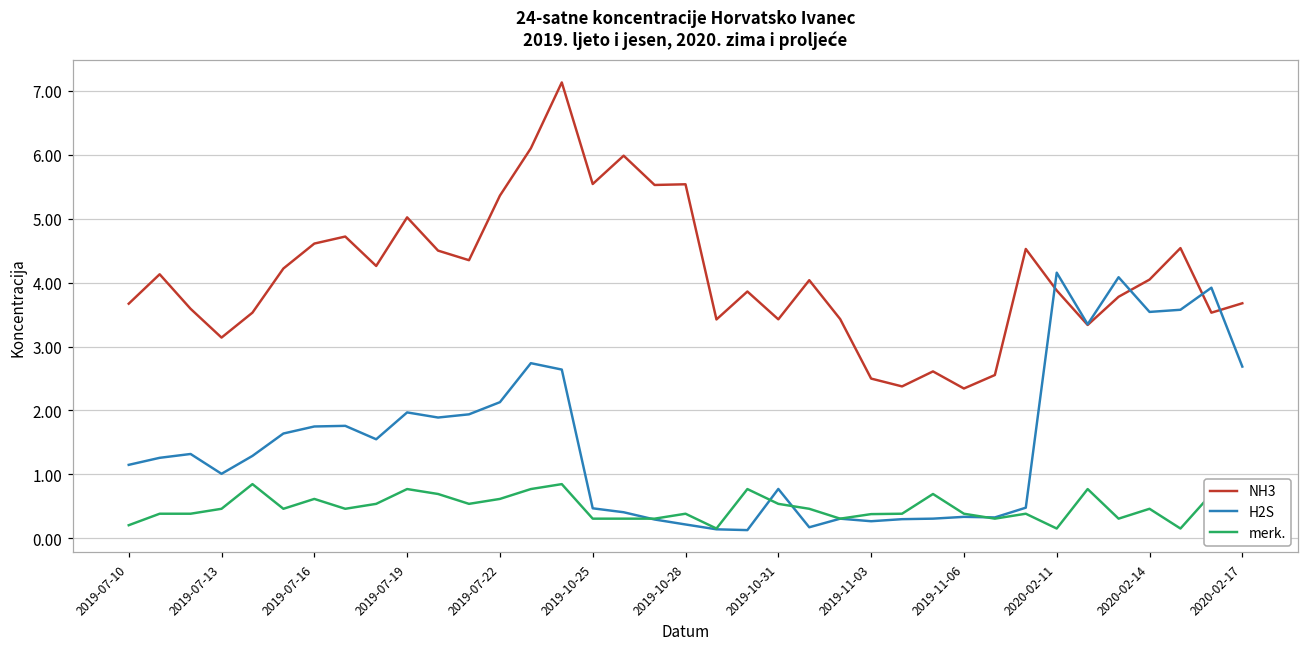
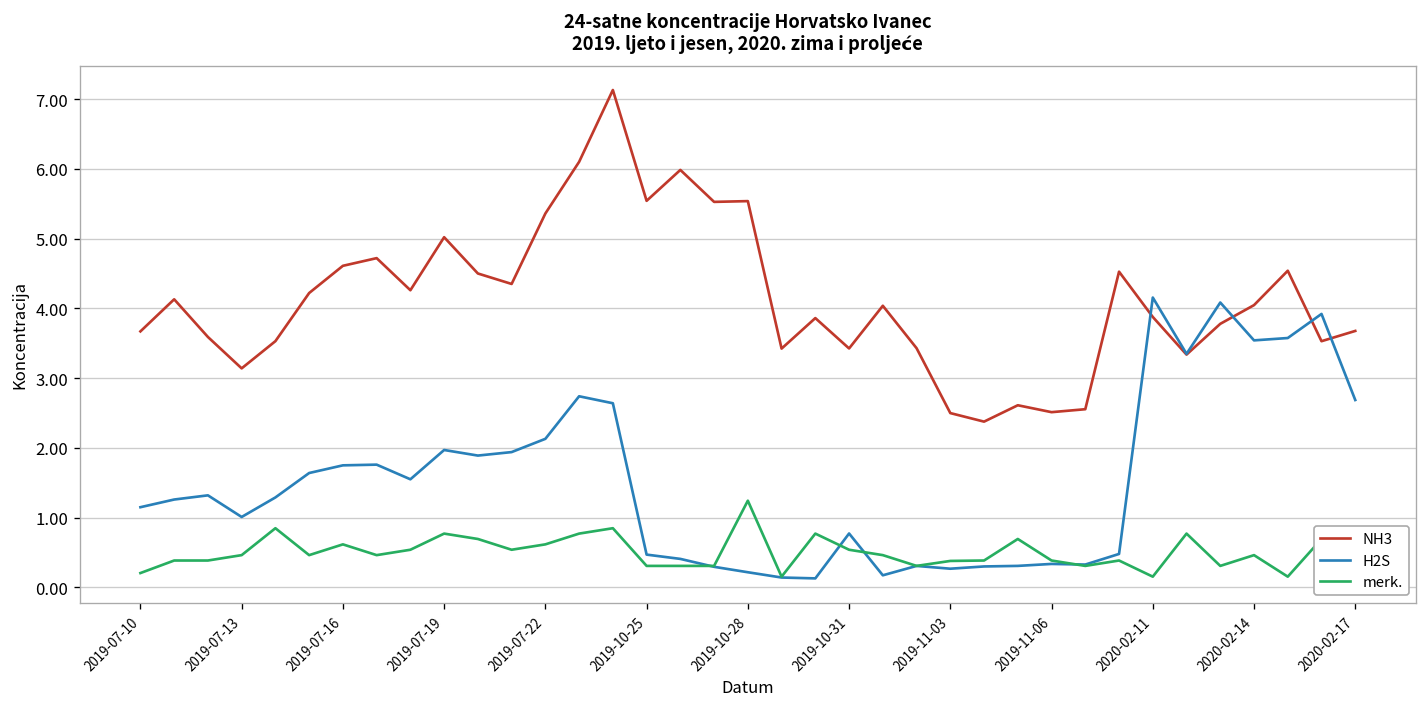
  {
    "NH3": {
      "2019-07-10": 3.7,
      "2019-07-13": 3.1,
      "2019-07-16": 4.6,
      "2019-07-19": 5.0,
      "2019-07-22": 5.4,
      "2019-10-25": 5.5,
      "2019-10-28": 5.5,
      "2019-10-31": 3.4,
      "2019-11-03": 2.5,
-     "2019-11-06": 2.3,
+     "2019-11-06": 2.5,
      "2020-02-11": 3.9,
      "2020-02-14": 4.0,
      "2020-02-17": 3.7
    },
    "H2S": {
      "2019-07-10": 1.2,
      "2019-07-13": 1.0,
      "2019-07-16": 1.8,
      "2019-07-19": 2.0,
      "2019-07-22": 2.1,
      "2019-10-25": 0.5,
      "2019-10-28": 0.2,
      "2019-10-31": 0.8,
      "2019-11-03": 0.3,
      "2019-11-06": 0.3,
      "2020-02-11": 4.2,
      "2020-02-14": 3.5,
      "2020-02-17": 2.7
    },
    "merk.": {
      "2019-07-10": 0.2,
      "2019-07-13": 0.5,
      "2019-07-16": 0.6,
      "2019-07-19": 0.8,
      "2019-07-22": 0.6,
      "2019-10-25": 0.3,
-     "2019-10-28": 0.4,
+     "2019-10-28": 1.2,
      "2019-10-31": 0.5,
      "2019-11-03": 0.4,
      "2019-11-06": 0.4,
      "2020-02-11": 0.2,
      "2020-02-14": 0.5
    }
  }
